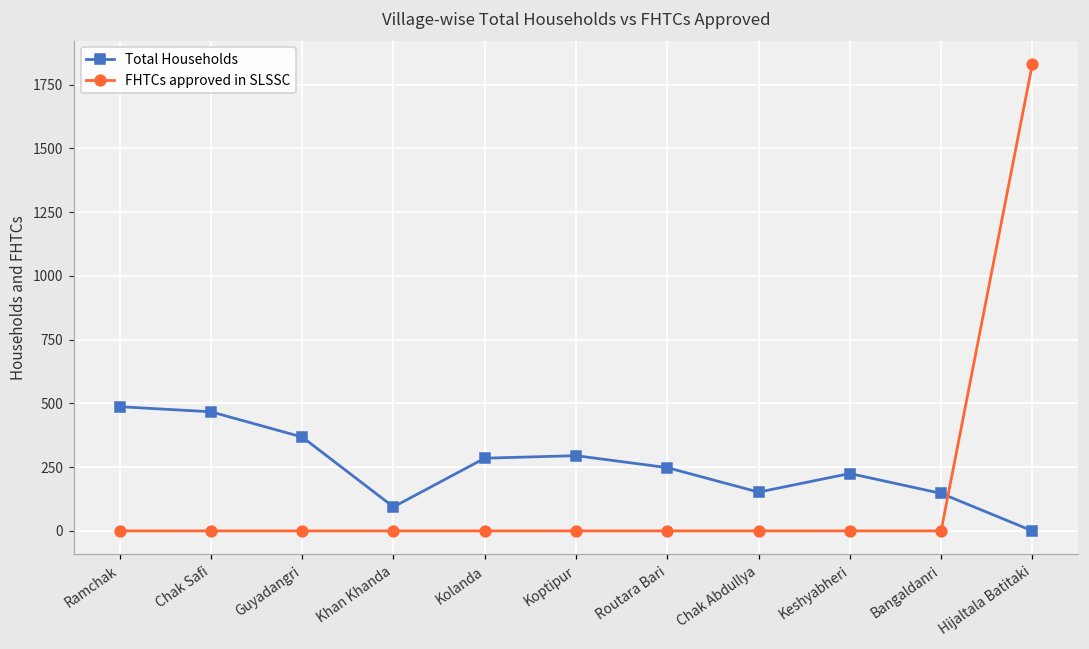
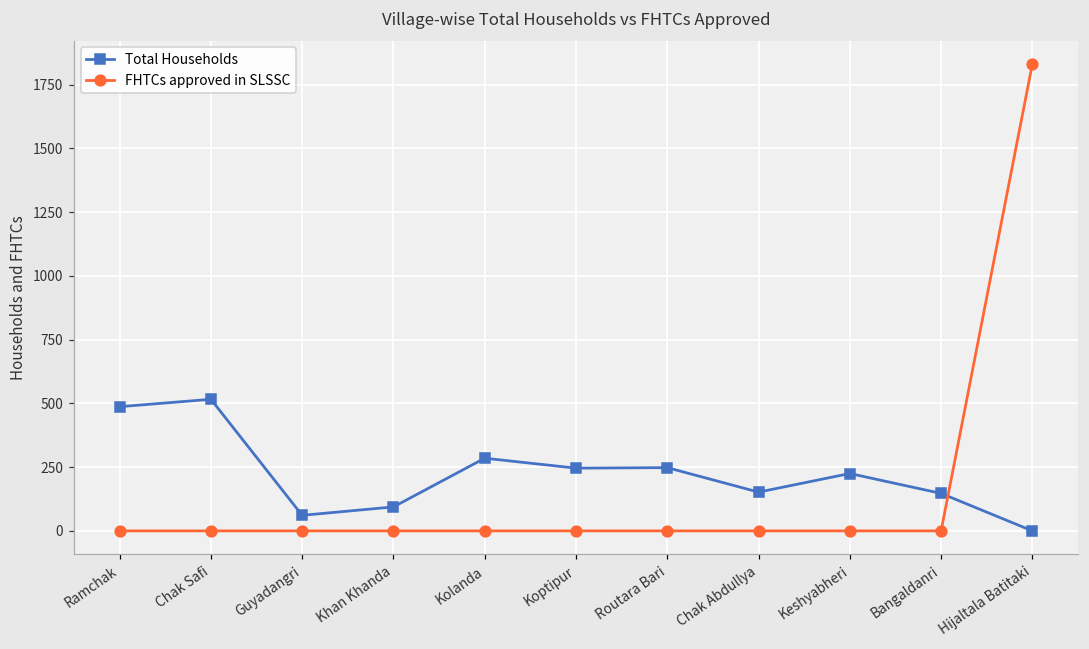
  {
    "Total Households": {
      "Ramchak": 490,
-     "Chak Safi": 470,
-     "Guyadangri": 370,
+     "Chak Safi": 520,
+     "Guyadangri": 60,
      "Khan Khanda": 90,
      "Kolanda": 290,
-     "Koptipur": 300,
+     "Koptipur": 250,
      "Routara Bari": 250,
      "Chak Abdullya": 150,
      "Keshyabheri": 230,
      "Bangaldanri": 150,
      "Hijaltala Batitaki": 0
    },
    "FHTCs approved in SLSSC": {
      "Ramchak": 0,
      "Chak Safi": 0,
      "Guyadangri": 0,
      "Khan Khanda": 0,
      "Kolanda": 0,
      "Koptipur": 0,
      "Routara Bari": 0,
      "Chak Abdullya": 0,
      "Keshyabheri": 0,
      "Bangaldanri": 0,
      "Hijaltala Batitaki": 1830
    }
  }
